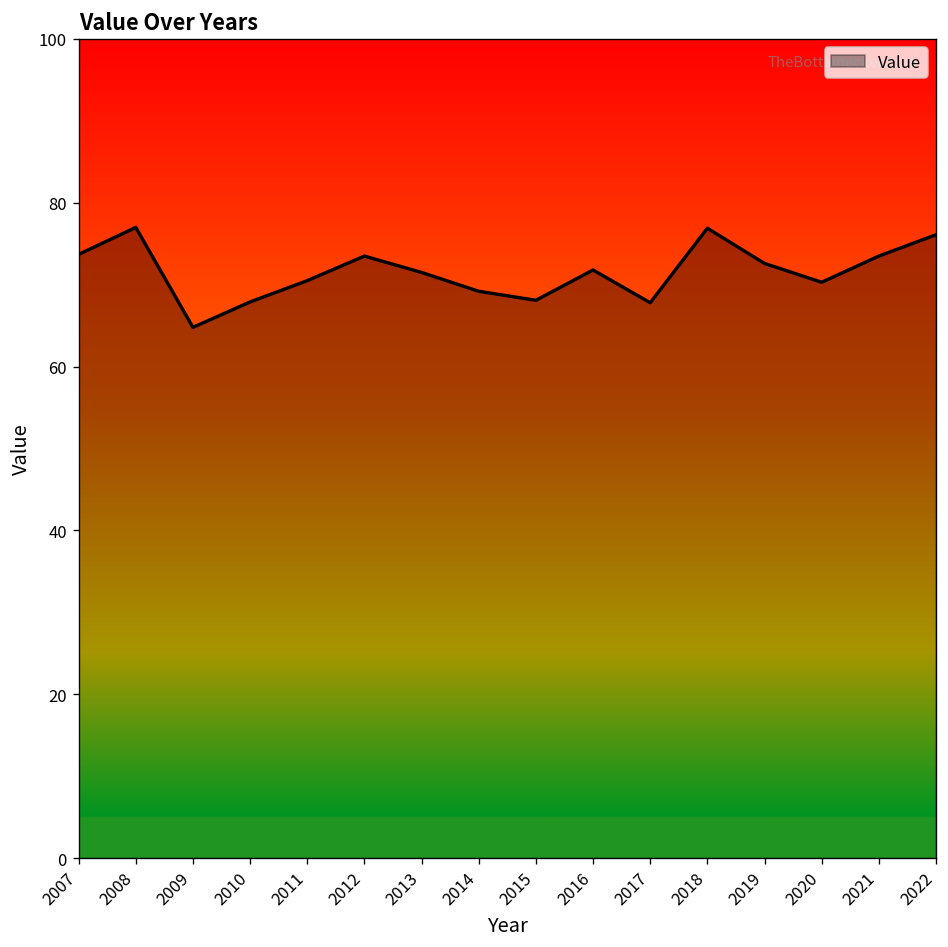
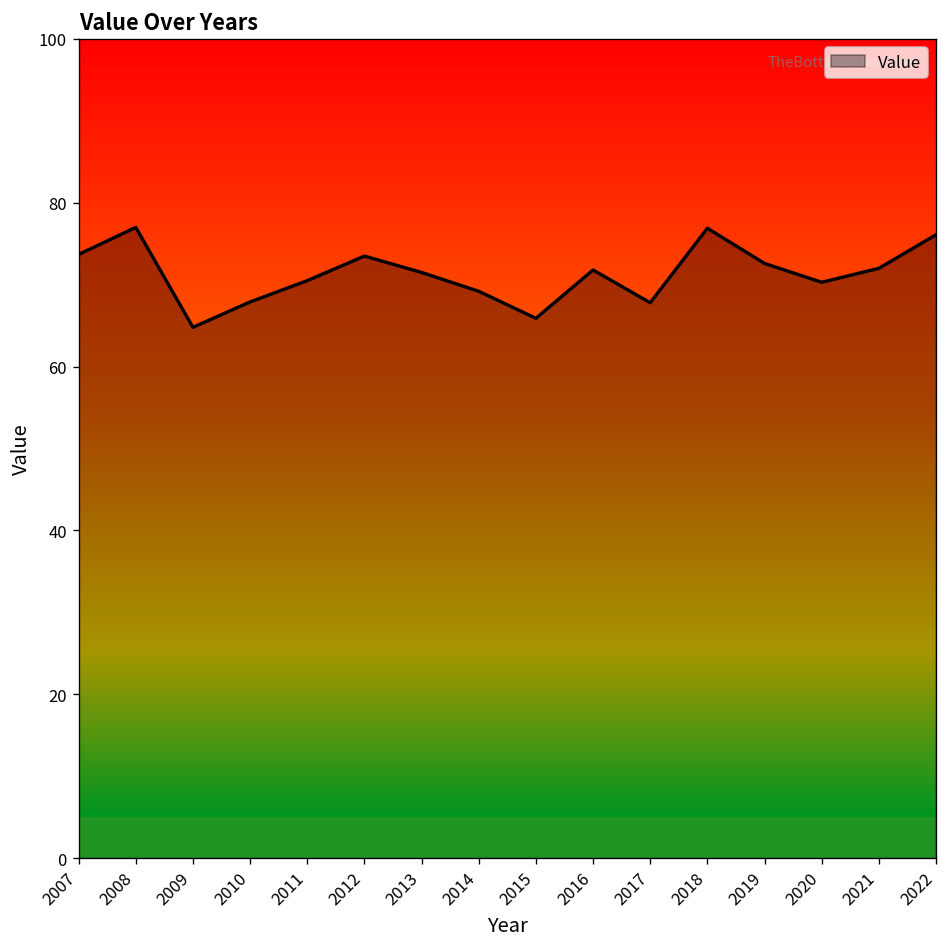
  {
    "2007": 74,
    "2008": 77,
    "2009": 65,
    "2010": 68,
    "2011": 71,
    "2012": 74,
    "2013": 72,
    "2014": 69,
-   "2015": 68,
+   "2015": 66,
    "2016": 72,
    "2017": 68,
    "2018": 77,
    "2019": 73,
    "2020": 70,
-   "2021": 74,
+   "2021": 72,
    "2022": 76
  }
